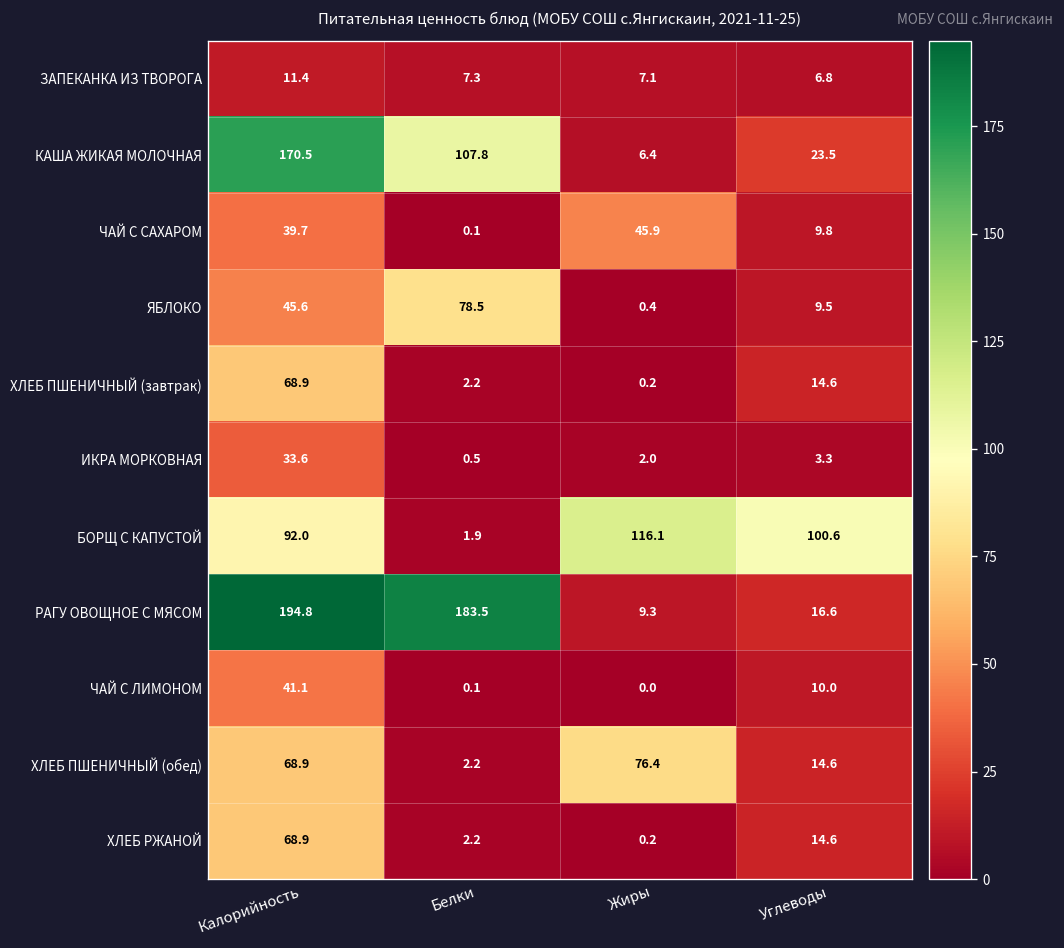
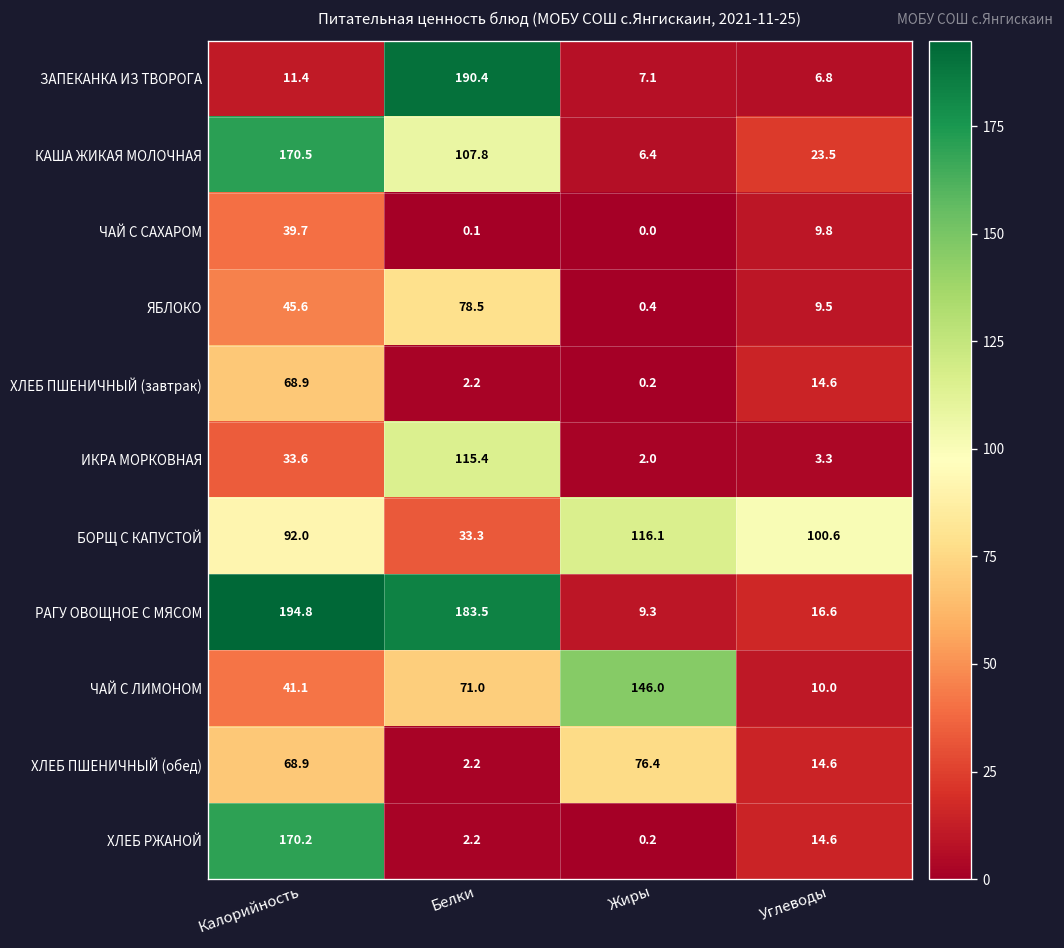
  {
    "ЗАПЕКАНКА ИЗ ТВОРОГА": {
      "Калорийность": 11.4,
-     "Белки": 7.3,
+     "Белки": 190.4,
      "Жиры": 7.1,
      "Углеводы": 6.8
    },
    "КАША ЖИКАЯ МОЛОЧНАЯ": {
      "Калорийность": 170.5,
      "Белки": 107.8,
      "Жиры": 6.4,
      "Углеводы": 23.5
    },
    "ЧАЙ С САХАРОМ": {
      "Калорийность": 39.7,
      "Белки": 0.1,
-     "Жиры": 45.9,
+     "Жиры": 0.0,
      "Углеводы": 9.8
    },
    "ЯБЛОКО": {
      "Калорийность": 45.6,
      "Белки": 78.5,
      "Жиры": 0.4,
      "Углеводы": 9.5
    },
    "ХЛЕБ ПШЕНИЧНЫЙ (завтрак)": {
      "Калорийность": 68.9,
      "Белки": 2.2,
      "Жиры": 0.2,
      "Углеводы": 14.6
    },
    "ИКРА МОРКОВНАЯ": {
      "Калорийность": 33.6,
-     "Белки": 0.5,
+     "Белки": 115.4,
      "Жиры": 2.0,
      "Углеводы": 3.3
    },
    "БОРЩ С КАПУСТОЙ": {
      "Калорийность": 92.0,
-     "Белки": 1.9,
+     "Белки": 33.3,
      "Жиры": 116.1,
      "Углеводы": 100.6
    },
    "РАГУ ОВОЩНОЕ С МЯСОМ": {
      "Калорийность": 194.8,
      "Белки": 183.5,
      "Жиры": 9.3,
      "Углеводы": 16.6
    },
    "ЧАЙ С ЛИМОНОМ": {
      "Калорийность": 41.1,
-     "Белки": 0.1,
-     "Жиры": 0.0,
+     "Белки": 71.0,
+     "Жиры": 146.0,
      "Углеводы": 10.0
    },
    "ХЛЕБ ПШЕНИЧНЫЙ (обед)": {
      "Калорийность": 68.9,
      "Белки": 2.2,
      "Жиры": 76.4,
      "Углеводы": 14.6
    },
    "ХЛЕБ РЖАНОЙ": {
-     "Калорийность": 68.9,
+     "Калорийность": 170.2,
      "Белки": 2.2,
      "Жиры": 0.2,
      "Углеводы": 14.6
    }
  }
